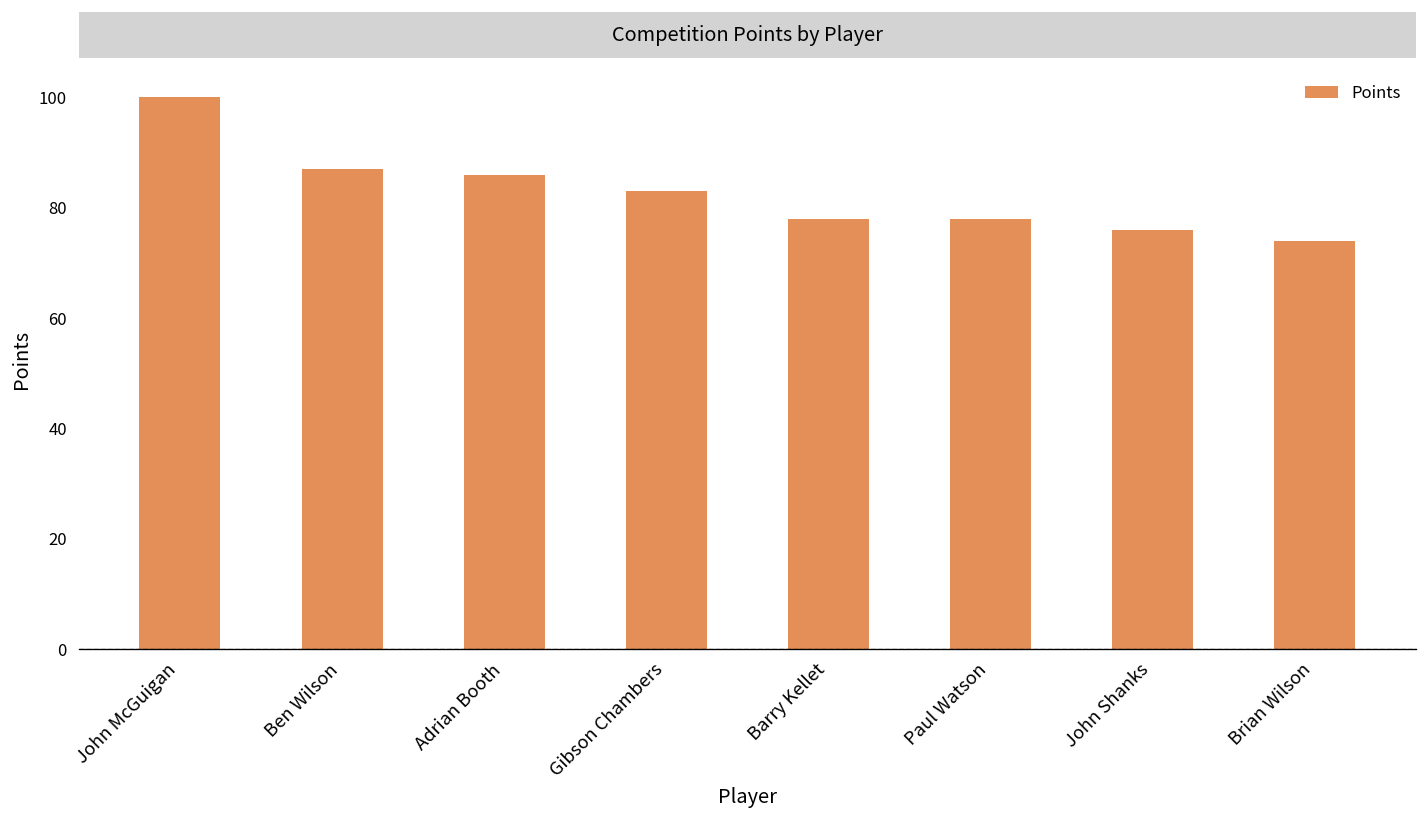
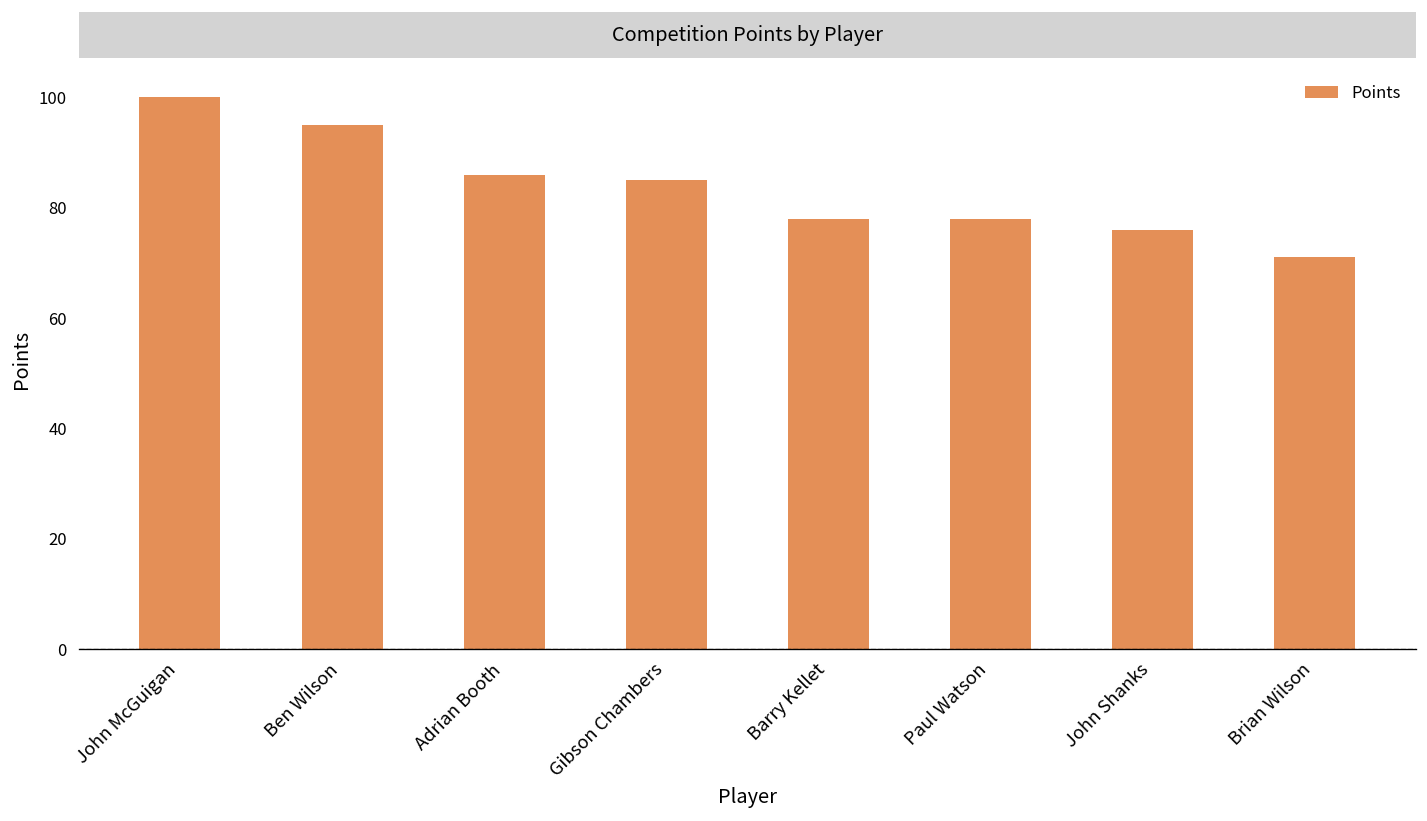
  {
    "John McGuigan": 100,
-   "Ben Wilson": 87,
+   "Ben Wilson": 95,
    "Adrian Booth": 86,
-   "Gibson Chambers": 83,
+   "Gibson Chambers": 85,
    "Barry Kellet": 78,
    "Paul Watson": 78,
    "John Shanks": 76,
-   "Brian Wilson": 74
+   "Brian Wilson": 71
  }
